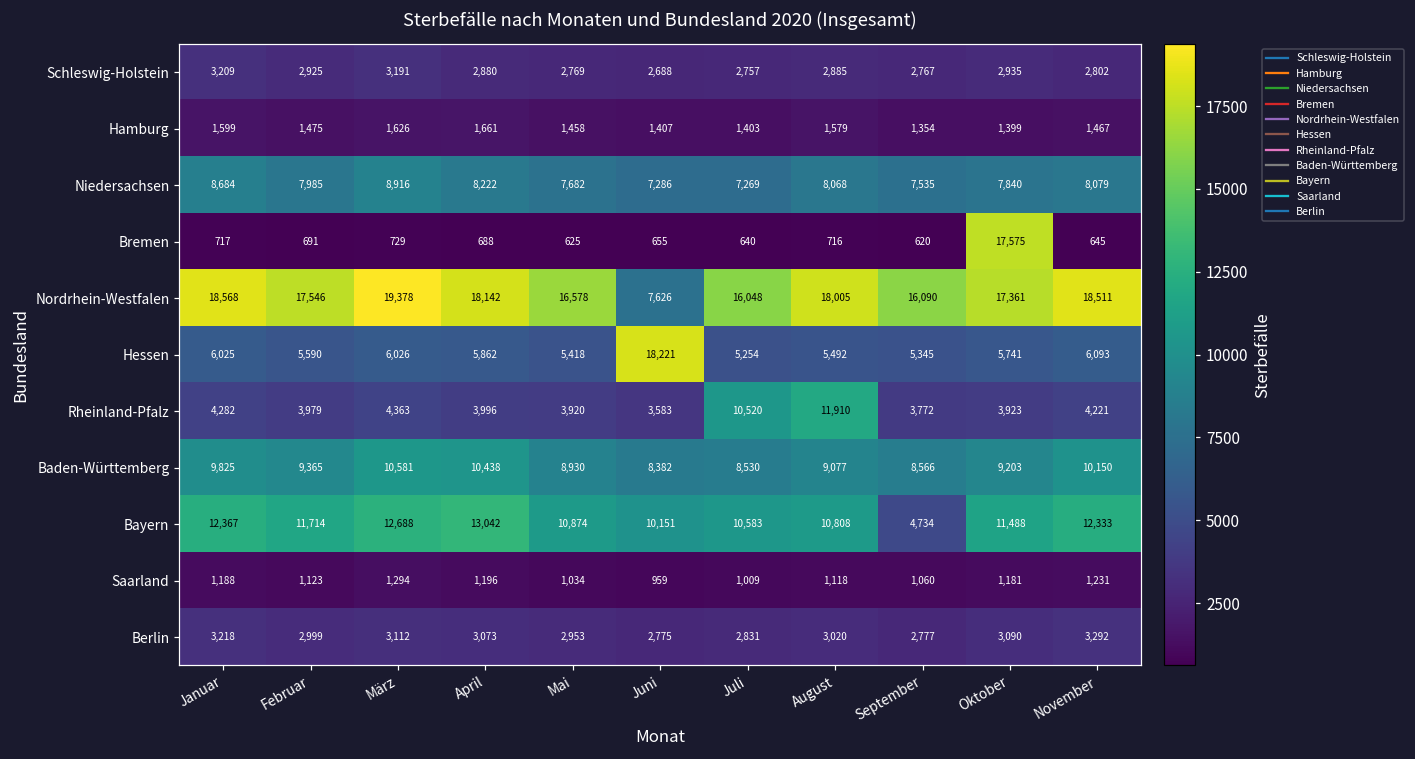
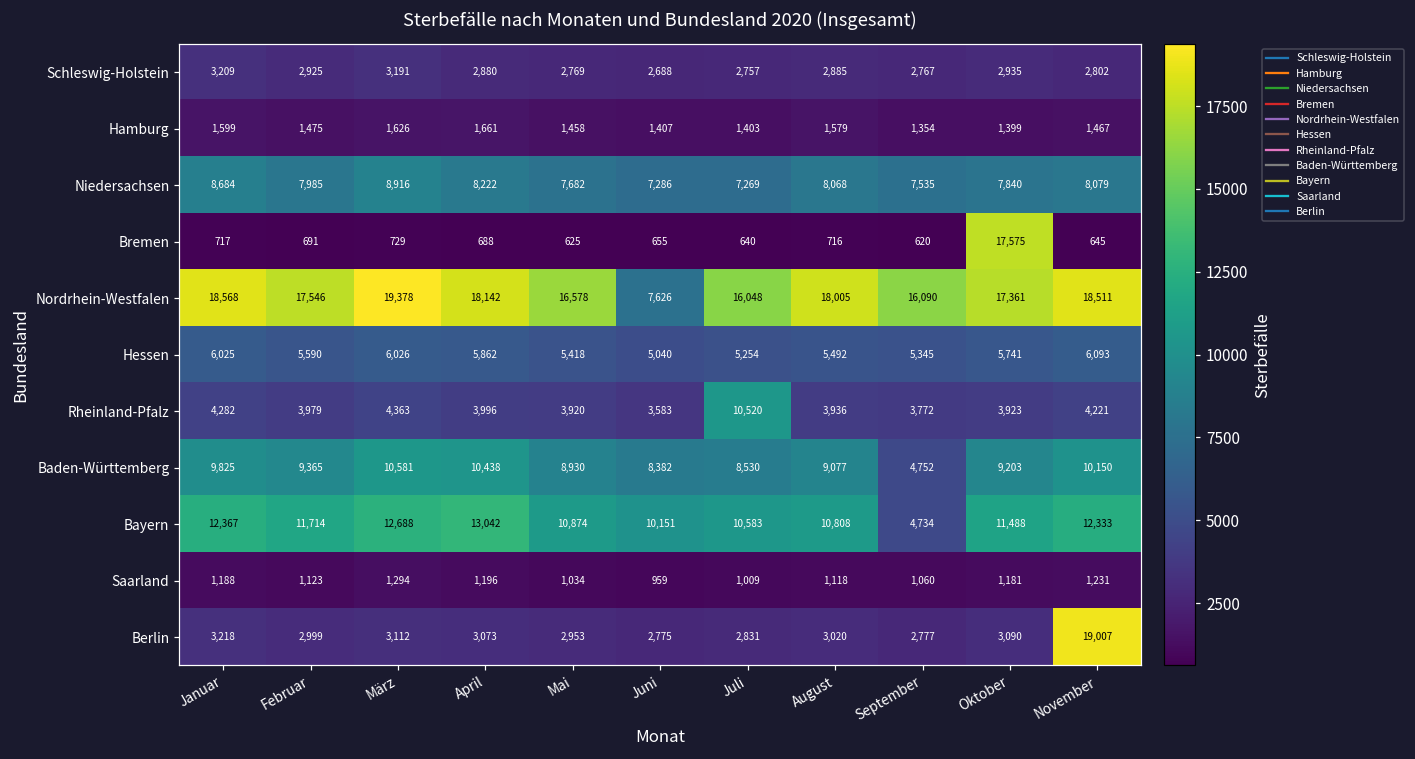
  {
    "Schleswig-Holstein": {
      "Januar": "3,209",
      "Februar": "2,925",
      "März": "3,191",
      "April": "2,880",
      "Mai": "2,769",
      "Juni": "2,688",
      "Juli": "2,757",
      "August": "2,885",
      "September": "2,767",
      "Oktober": "2,935",
      "November": "2,802"
    },
    "Hamburg": {
      "Januar": "1,599",
      "Februar": "1,475",
      "März": "1,626",
      "April": "1,661",
      "Mai": "1,458",
      "Juni": "1,407",
      "Juli": "1,403",
      "August": "1,579",
      "September": "1,354",
      "Oktober": "1,399",
      "November": "1,467"
    },
    "Niedersachsen": {
      "Januar": "8,684",
      "Februar": "7,985",
      "März": "8,916",
      "April": "8,222",
      "Mai": "7,682",
      "Juni": "7,286",
      "Juli": "7,269",
      "August": "8,068",
      "September": "7,535",
      "Oktober": "7,840",
      "November": "8,079"
    },
    "Bremen": {
      "Januar": "717",
      "Februar": "691",
      "März": "729",
      "April": "688",
      "Mai": "625",
      "Juni": "655",
      "Juli": "640",
      "August": "716",
      "September": "620",
      "Oktober": "17,575",
      "November": "645"
    },
    "Nordrhein-Westfalen": {
      "Januar": "18,568",
      "Februar": "17,546",
      "März": "19,378",
      "April": "18,142",
      "Mai": "16,578",
      "Juni": "7,626",
      "Juli": "16,048",
      "August": "18,005",
      "September": "16,090",
      "Oktober": "17,361",
      "November": "18,511"
    },
    "Hessen": {
      "Januar": "6,025",
      "Februar": "5,590",
      "März": "6,026",
      "April": "5,862",
      "Mai": "5,418",
-     "Juni": "18,221",
+     "Juni": "5,040",
      "Juli": "5,254",
      "August": "5,492",
      "September": "5,345",
      "Oktober": "5,741",
      "November": "6,093"
    },
    "Rheinland-Pfalz": {
      "Januar": "4,282",
      "Februar": "3,979",
      "März": "4,363",
      "April": "3,996",
      "Mai": "3,920",
      "Juni": "3,583",
      "Juli": "10,520",
-     "August": "11,910",
+     "August": "3,936",
      "September": "3,772",
      "Oktober": "3,923",
      "November": "4,221"
    },
    "Baden-Württemberg": {
      "Januar": "9,825",
      "Februar": "9,365",
      "März": "10,581",
      "April": "10,438",
      "Mai": "8,930",
      "Juni": "8,382",
      "Juli": "8,530",
      "August": "9,077",
-     "September": "8,566",
+     "September": "4,752",
      "Oktober": "9,203",
      "November": "10,150"
    },
    "Bayern": {
      "Januar": "12,367",
      "Februar": "11,714",
      "März": "12,688",
      "April": "13,042",
      "Mai": "10,874",
      "Juni": "10,151",
      "Juli": "10,583",
      "August": "10,808",
      "September": "4,734",
      "Oktober": "11,488",
      "November": "12,333"
    },
    "Saarland": {
      "Januar": "1,188",
      "Februar": "1,123",
      "März": "1,294",
      "April": "1,196",
      "Mai": "1,034",
      "Juni": "959",
      "Juli": "1,009",
      "August": "1,118",
      "September": "1,060",
      "Oktober": "1,181",
      "November": "1,231"
    },
    "Berlin": {
      "Januar": "3,218",
      "Februar": "2,999",
      "März": "3,112",
      "April": "3,073",
      "Mai": "2,953",
      "Juni": "2,775",
      "Juli": "2,831",
      "August": "3,020",
      "September": "2,777",
      "Oktober": "3,090",
-     "November": "3,292"
+     "November": "19,007"
    }
  }
